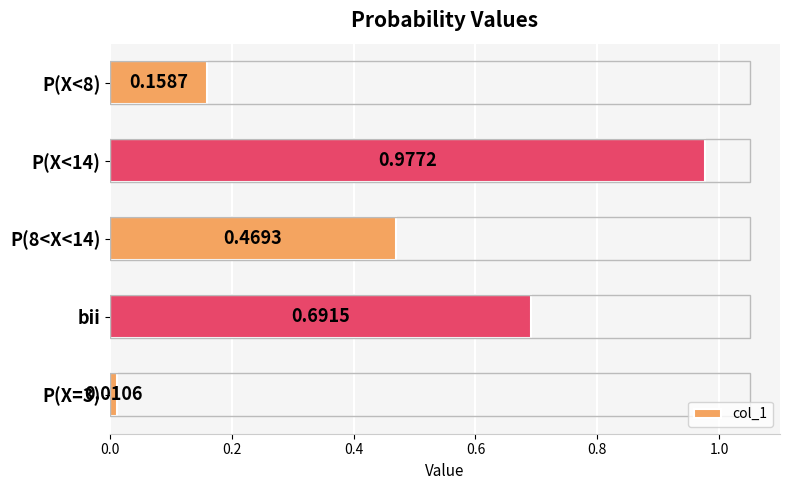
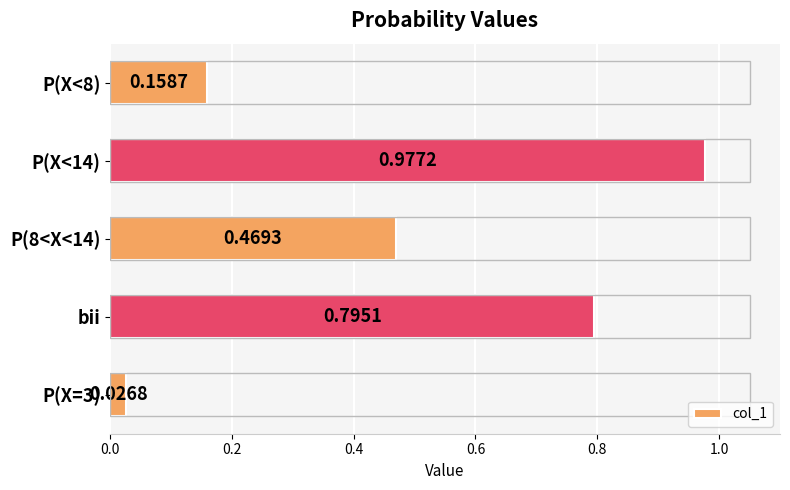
  {
    "P(X<8)": 0.1587,
    "P(X<14)": 0.9772,
    "P(8<X<14)": 0.4693,
-   "bii": 0.6915,
-   "P(X=3)": 0.0106
+   "bii": 0.7951,
+   "P(X=3)": 0.0268
  }
